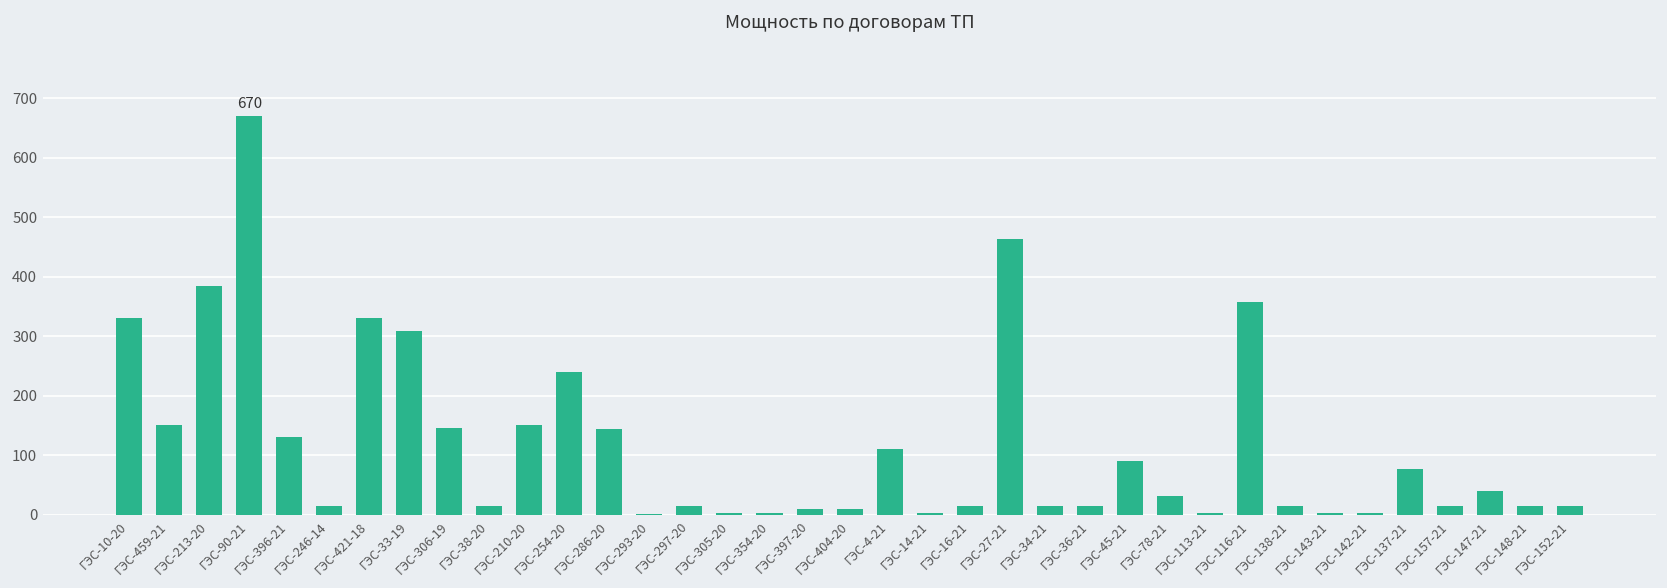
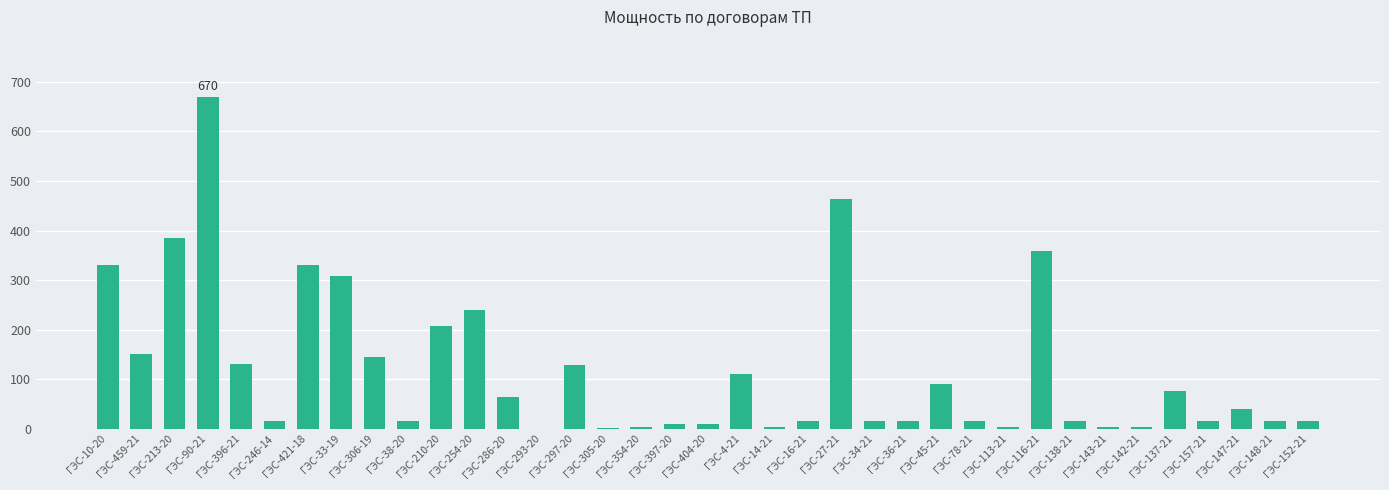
  {
    "ГЭС-10-20": 330,
    "ГЭС-459-21": 150,
    "ГЭС-213-20": 380,
    "ГЭС-396-21": 130,
    "ГЭС-246-14": 20,
    "ГЭС-421-18": 330,
    "ГЭС-33-19": 310,
    "ГЭС-306-19": 150,
    "ГЭС-38-20": 20,
-   "ГЭС-210-20": 150,
+   "ГЭС-210-20": 210,
    "ГЭС-254-20": 240,
-   "ГЭС-286-20": 140,
-   "ГЭС-297-20": 20,
+   "ГЭС-286-20": 70,
+   "ГЭС-297-20": 130,
    "ГЭС-397-20": 10,
    "ГЭС-404-20": 10,
    "ГЭС-4-21": 110,
    "ГЭС-16-21": 20,
    "ГЭС-27-21": 460,
    "ГЭС-34-21": 20,
    "ГЭС-36-21": 20,
    "ГЭС-45-21": 90,
-   "ГЭС-78-21": 30,
+   "ГЭС-78-21": 20,
    "ГЭС-116-21": 360,
    "ГЭС-138-21": 20,
    "ГЭС-137-21": 80,
    "ГЭС-157-21": 20,
    "ГЭС-147-21": 40,
    "ГЭС-148-21": 20,
    "ГЭС-152-21": 20
  }
